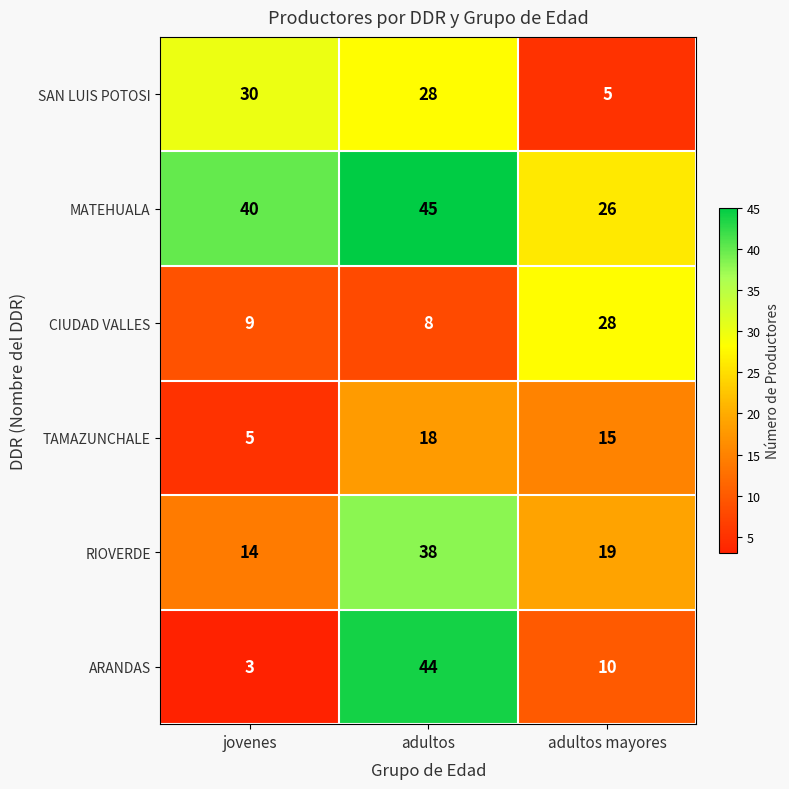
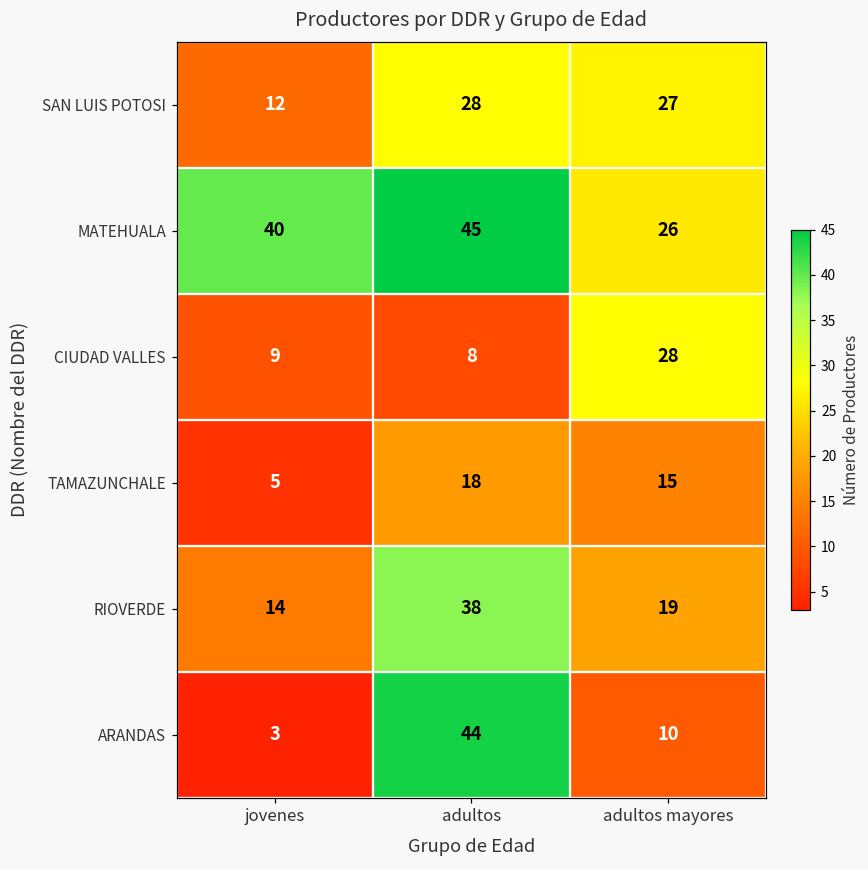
  {
    "SAN LUIS POTOSI": {
-     "jovenes": 30,
+     "jovenes": 12,
      "adultos": 28,
-     "adultos mayores": 5
+     "adultos mayores": 27
    },
    "MATEHUALA": {
      "jovenes": 40,
      "adultos": 45,
      "adultos mayores": 26
    },
    "CIUDAD VALLES": {
      "jovenes": 9,
      "adultos": 8,
      "adultos mayores": 28
    },
    "TAMAZUNCHALE": {
      "jovenes": 5,
      "adultos": 18,
      "adultos mayores": 15
    },
    "RIOVERDE": {
      "jovenes": 14,
      "adultos": 38,
      "adultos mayores": 19
    },
    "ARANDAS": {
      "jovenes": 3,
      "adultos": 44,
      "adultos mayores": 10
    }
  }
